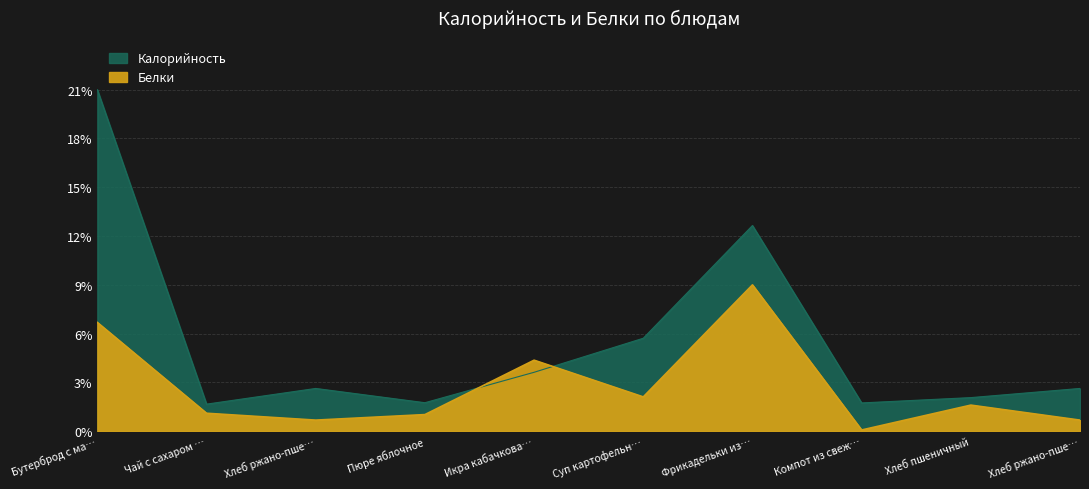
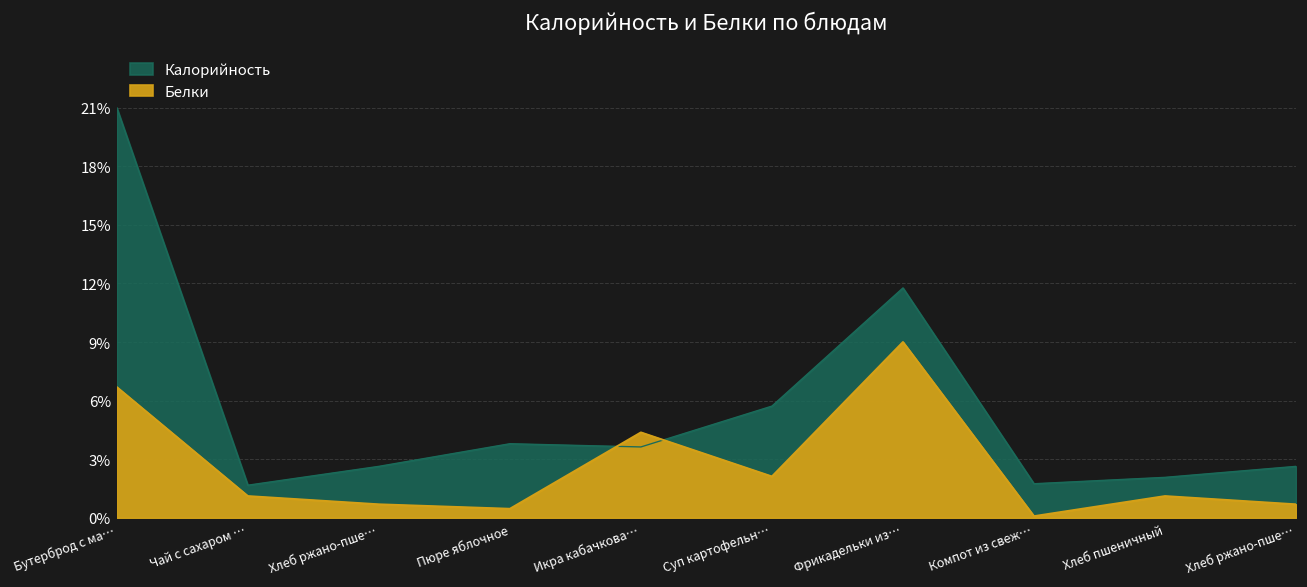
  {
    "Калорийность": {
      "Бутерброд с ма…": "21.0%",
      "Чай с сахаром …": "1.7%",
-     "Пюре яблочное": "1.8%",
+     "Пюре яблочное": "3.8%",
      "Икра кабачкова…": "3.6%",
      "Суп картофельн…": "5.7%",
-     "Фрикадельки из…": "12.6%",
+     "Фрикадельки из…": "11.8%",
      "Компот из свеж…": "1.7%",
      "Хлеб пшеничный": "2.1%"
    },
    "Белки": {
      "Бутерброд с ма…": "6.7%",
      "Чай с сахаром …": "1.1%",
-     "Пюре яблочное": "1.0%",
+     "Пюре яблочное": "0.5%",
      "Икра кабачкова…": "4.4%",
      "Суп картофельн…": "2.1%",
      "Фрикадельки из…": "9.0%",
      "Компот из свеж…": "0.1%",
-     "Хлеб пшеничный": "1.6%"
+     "Хлеб пшеничный": "1.1%"
    }
  }
